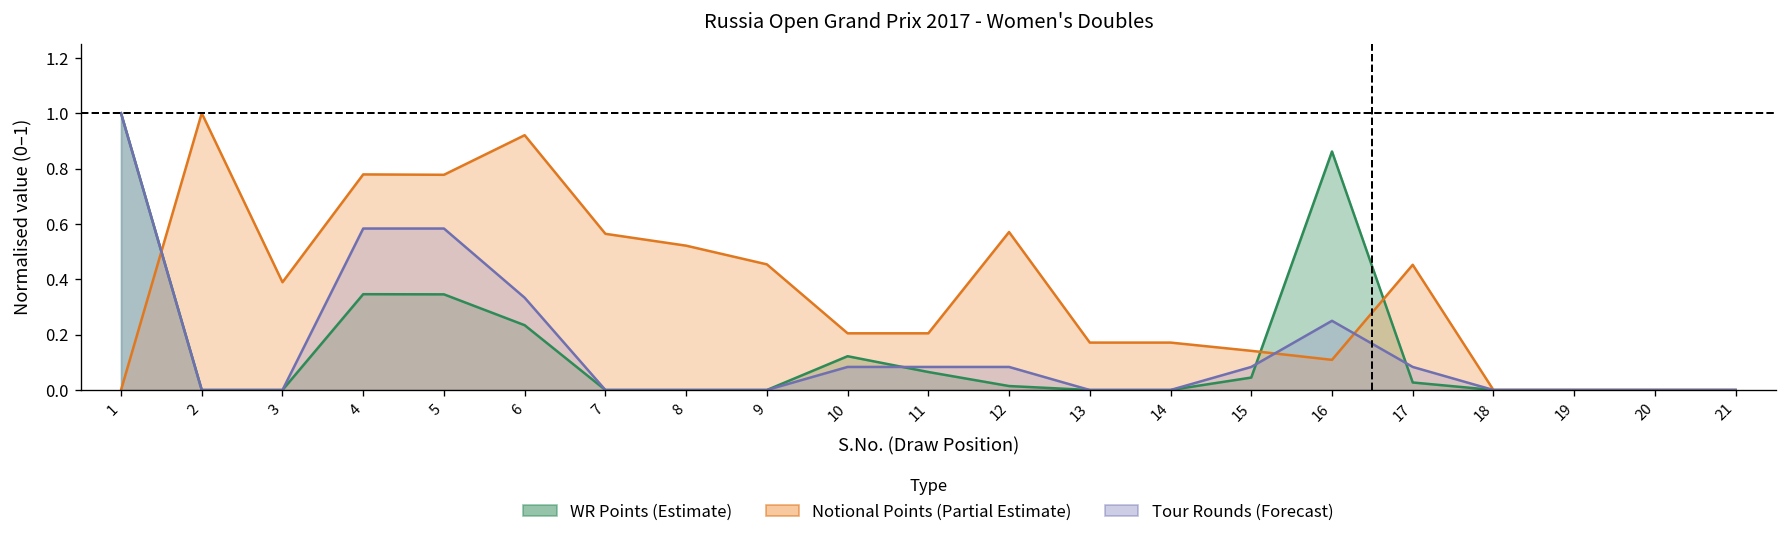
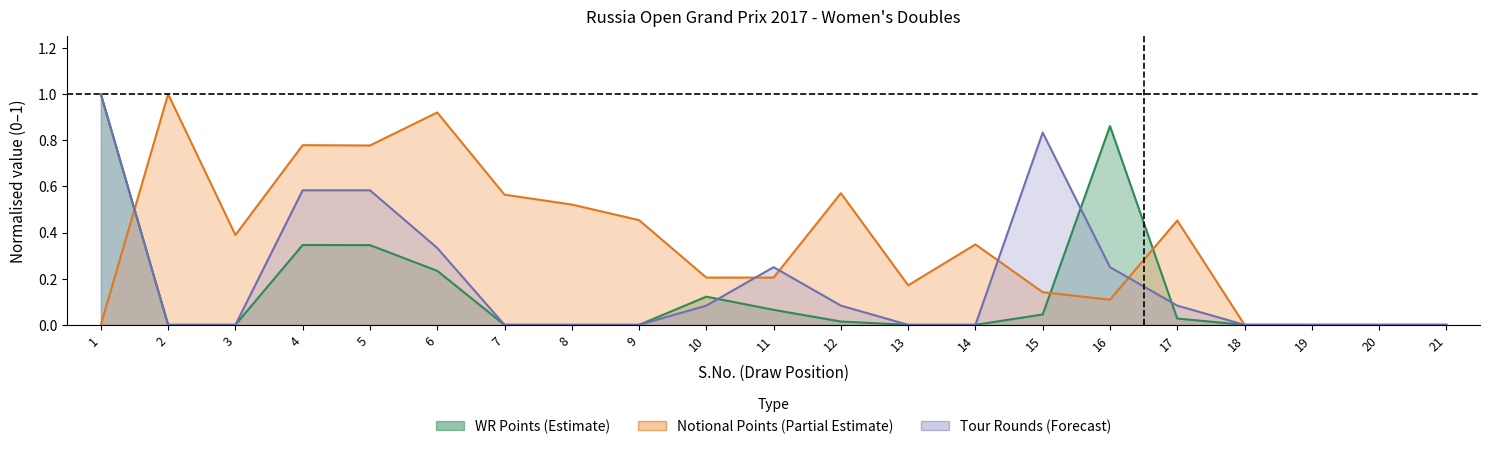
  {
    "WR Points (Estimate)": {
      "4": 0.35,
      "5": 0.35,
      "6": 0.23,
      "10": 0.12,
      "11": 0.07,
      "12": 0.01,
      "15": 0.04,
      "16": 0.86,
      "17": 0.03
    },
    "Notional Points (Partial Estimate)": {
      "1": 0.00,
      "2": 1.00,
      "3": 0.39,
      "4": 0.78,
      "5": 0.78,
      "6": 0.92,
      "7": 0.56,
      "8": 0.52,
      "9": 0.45,
      "10": 0.20,
      "11": 0.20,
      "12": 0.57,
      "13": 0.17,
-     "14": 0.17,
+     "14": 0.35,
      "15": 0.14,
      "16": 0.11,
      "17": 0.45
    },
    "Tour Rounds (Forecast)": {
      "4": 0.58,
      "5": 0.58,
      "6": 0.33,
      "10": 0.08,
-     "11": 0.08,
+     "11": 0.25,
      "12": 0.08,
-     "15": 0.08,
+     "15": 0.83,
      "16": 0.25,
      "17": 0.08
    }
  }
